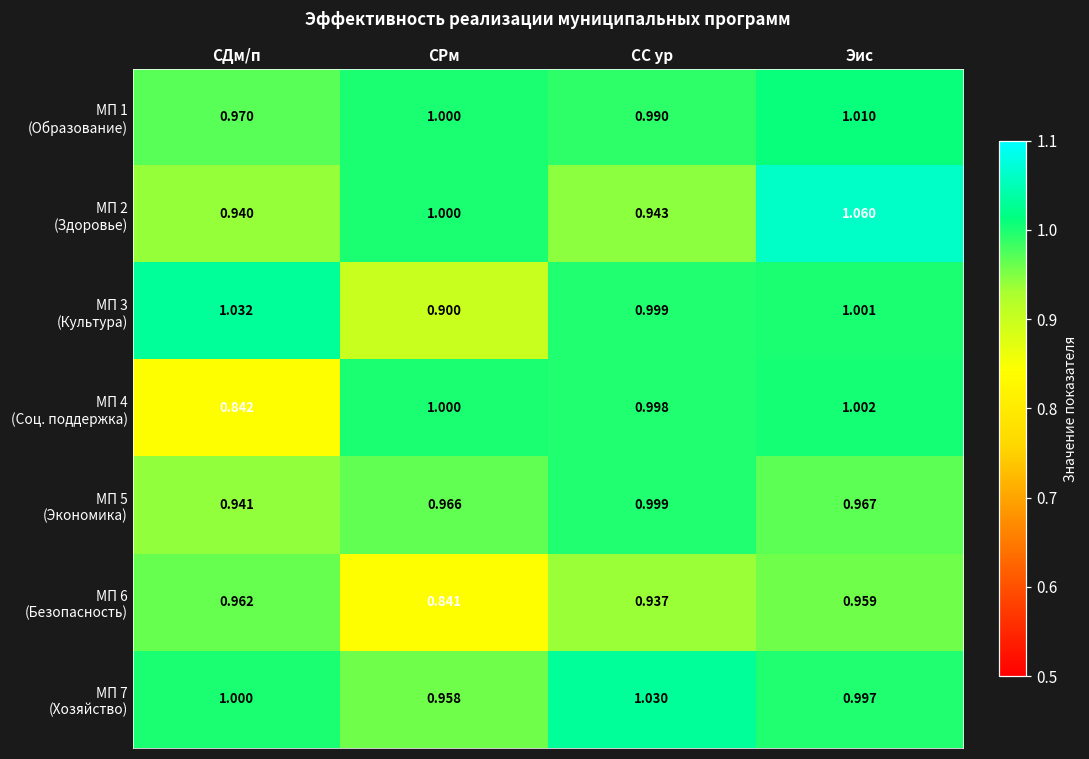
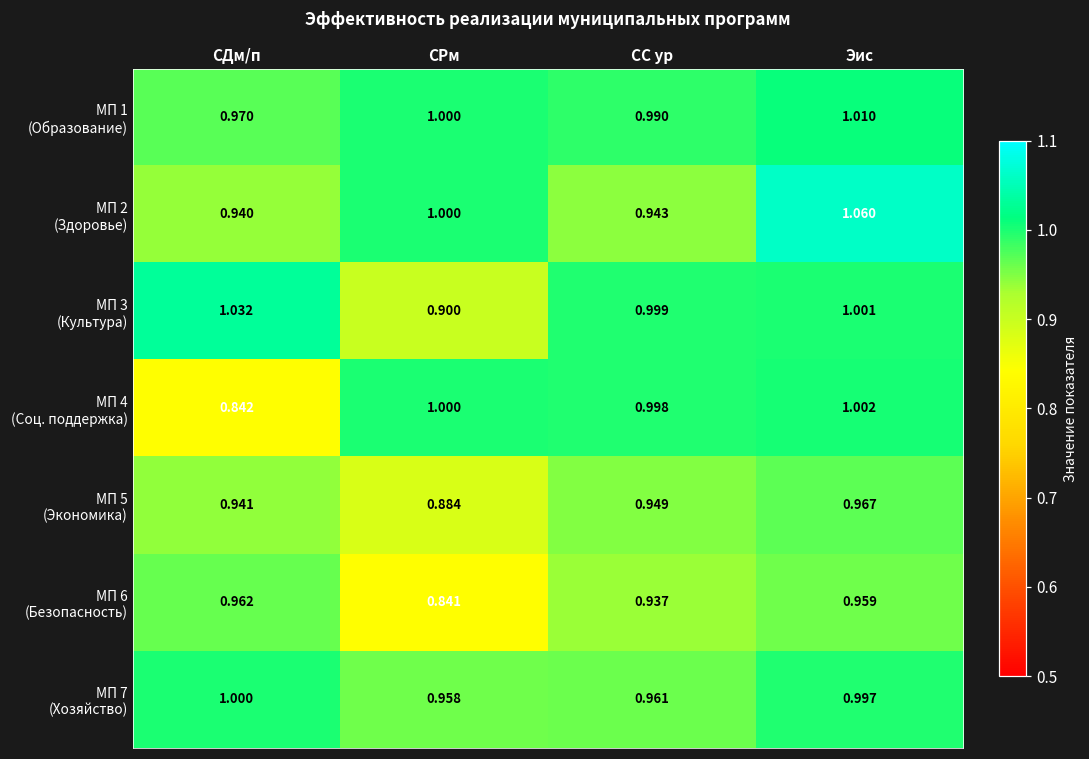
  {
    "МП 1 (Образование)": {
      "СДм/п": 0.970,
      "СРм": 1.000,
      "СС ур": 0.990,
      "Эис": 1.010
    },
    "МП 2 (Здоровье)": {
      "СДм/п": 0.940,
      "СРм": 1.000,
      "СС ур": 0.943,
      "Эис": 1.060
    },
    "МП 3 (Культура)": {
      "СДм/п": 1.032,
      "СРм": 0.900,
      "СС ур": 0.999,
      "Эис": 1.001
    },
    "МП 4 (Соц. поддержка)": {
      "СДм/п": 0.842,
      "СРм": 1.000,
      "СС ур": 0.998,
      "Эис": 1.002
    },
    "МП 5 (Экономика)": {
      "СДм/п": 0.941,
-     "СРм": 0.966,
-     "СС ур": 0.999,
+     "СРм": 0.884,
+     "СС ур": 0.949,
      "Эис": 0.967
    },
    "МП 6 (Безопасность)": {
      "СДм/п": 0.962,
      "СРм": 0.841,
      "СС ур": 0.937,
      "Эис": 0.959
    },
    "МП 7 (Хозяйство)": {
      "СДм/п": 1.000,
      "СРм": 0.958,
-     "СС ур": 1.030,
+     "СС ур": 0.961,
      "Эис": 0.997
    }
  }
